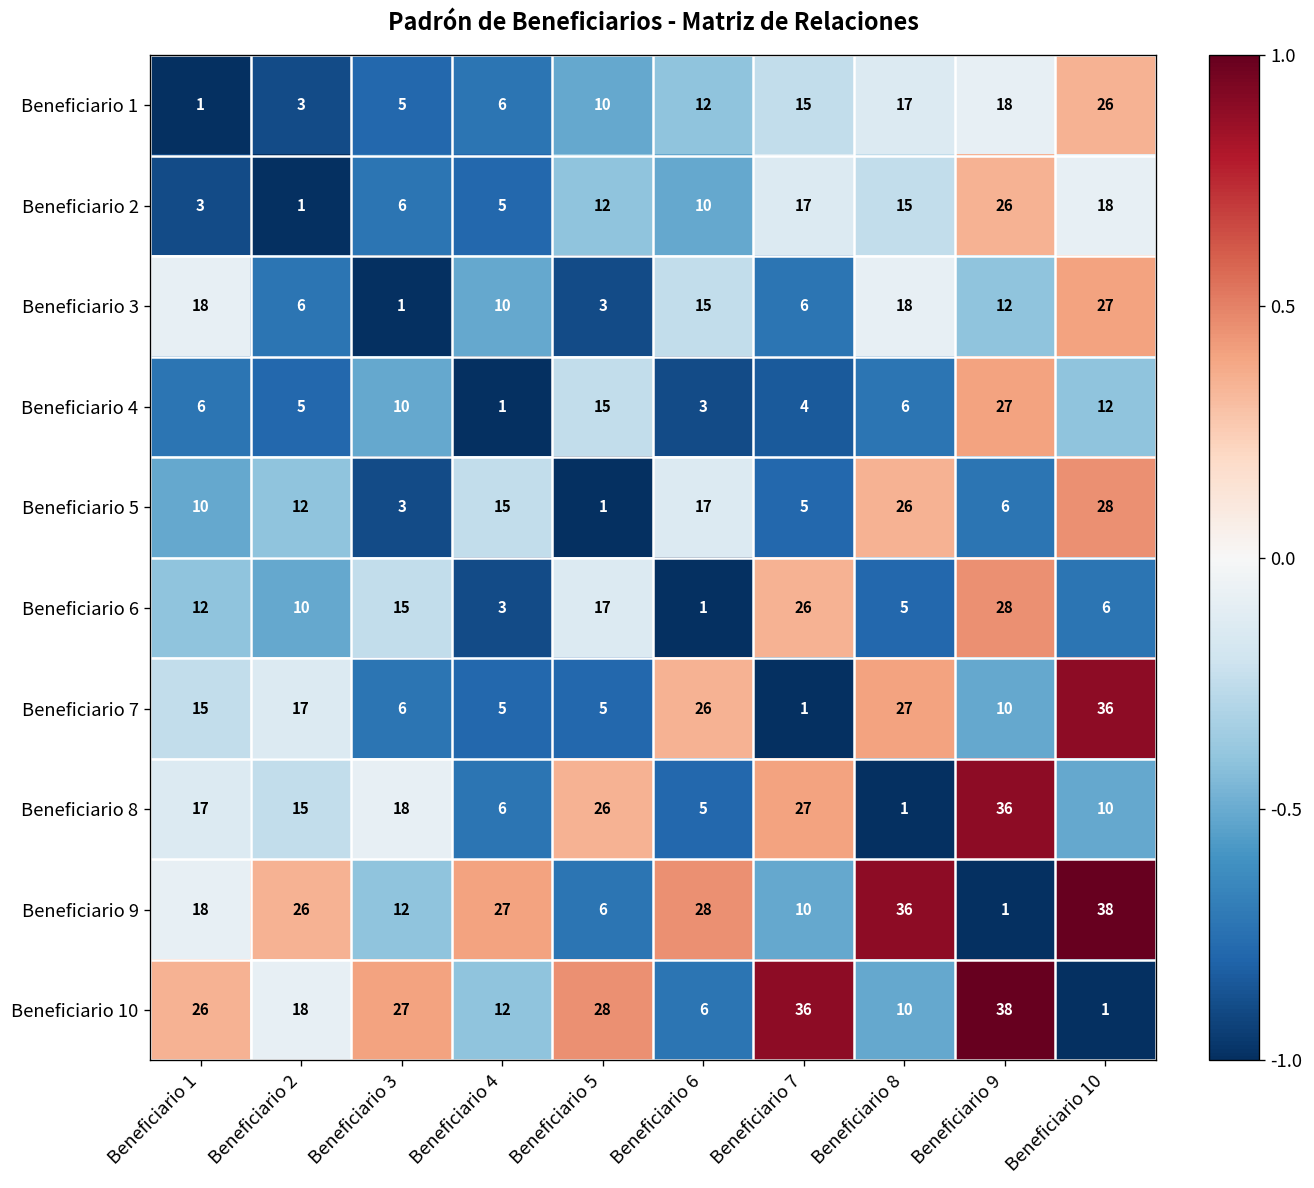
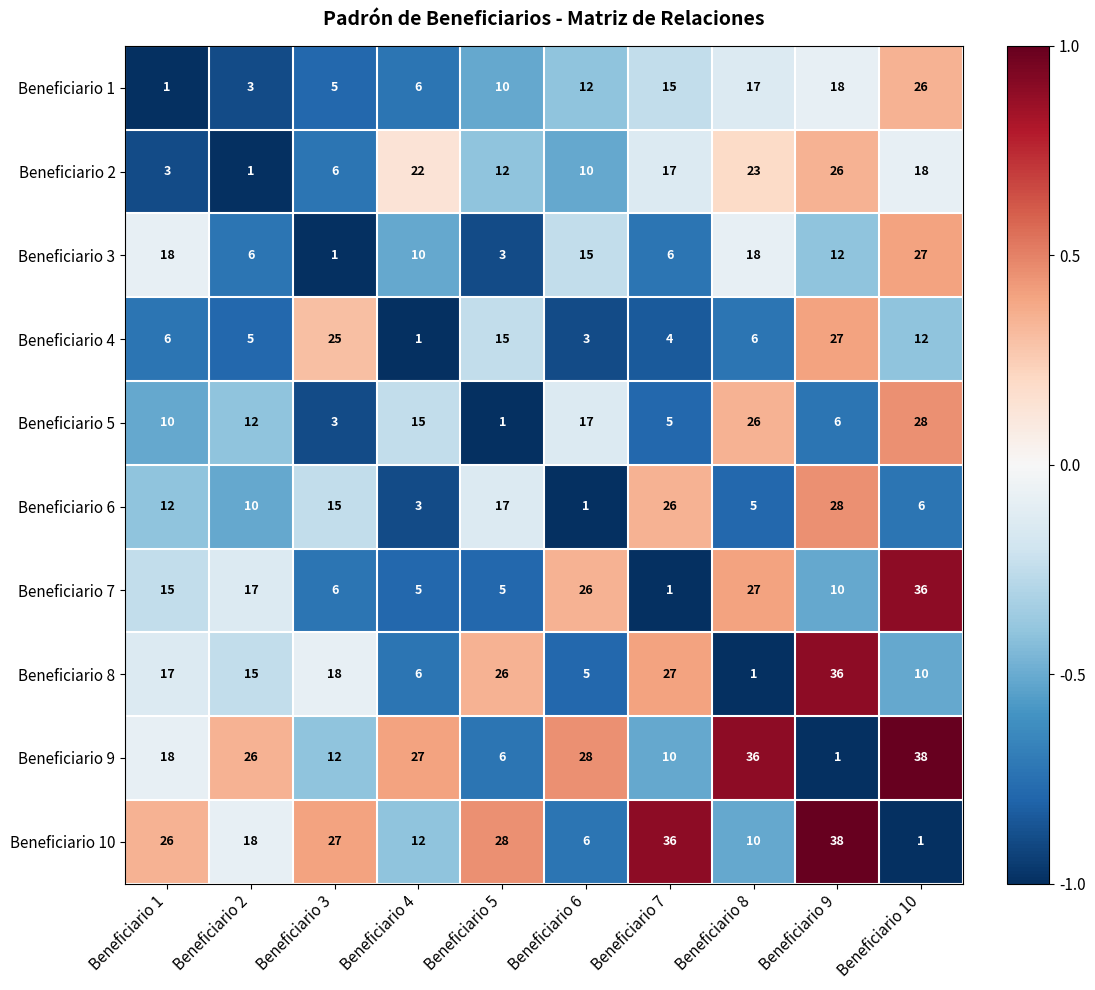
  {
    "Beneficiario 1": {
      "Beneficiario 1": 1,
      "Beneficiario 2": 3,
      "Beneficiario 3": 5,
      "Beneficiario 4": 6,
      "Beneficiario 5": 10,
      "Beneficiario 6": 12,
      "Beneficiario 7": 15,
      "Beneficiario 8": 17,
      "Beneficiario 9": 18,
      "Beneficiario 10": 26
    },
    "Beneficiario 2": {
      "Beneficiario 1": 3,
      "Beneficiario 2": 1,
      "Beneficiario 3": 6,
-     "Beneficiario 4": 5,
+     "Beneficiario 4": 22,
      "Beneficiario 5": 12,
      "Beneficiario 6": 10,
      "Beneficiario 7": 17,
-     "Beneficiario 8": 15,
+     "Beneficiario 8": 23,
      "Beneficiario 9": 26,
      "Beneficiario 10": 18
    },
    "Beneficiario 3": {
      "Beneficiario 1": 18,
      "Beneficiario 2": 6,
      "Beneficiario 3": 1,
      "Beneficiario 4": 10,
      "Beneficiario 5": 3,
      "Beneficiario 6": 15,
      "Beneficiario 7": 6,
      "Beneficiario 8": 18,
      "Beneficiario 9": 12,
      "Beneficiario 10": 27
    },
    "Beneficiario 4": {
      "Beneficiario 1": 6,
      "Beneficiario 2": 5,
-     "Beneficiario 3": 10,
+     "Beneficiario 3": 25,
      "Beneficiario 4": 1,
      "Beneficiario 5": 15,
      "Beneficiario 6": 3,
      "Beneficiario 7": 4,
      "Beneficiario 8": 6,
      "Beneficiario 9": 27,
      "Beneficiario 10": 12
    },
    "Beneficiario 5": {
      "Beneficiario 1": 10,
      "Beneficiario 2": 12,
      "Beneficiario 3": 3,
      "Beneficiario 4": 15,
      "Beneficiario 5": 1,
      "Beneficiario 6": 17,
      "Beneficiario 7": 5,
      "Beneficiario 8": 26,
      "Beneficiario 9": 6,
      "Beneficiario 10": 28
    },
    "Beneficiario 6": {
      "Beneficiario 1": 12,
      "Beneficiario 2": 10,
      "Beneficiario 3": 15,
      "Beneficiario 4": 3,
      "Beneficiario 5": 17,
      "Beneficiario 6": 1,
      "Beneficiario 7": 26,
      "Beneficiario 8": 5,
      "Beneficiario 9": 28,
      "Beneficiario 10": 6
    },
    "Beneficiario 7": {
      "Beneficiario 1": 15,
      "Beneficiario 2": 17,
      "Beneficiario 3": 6,
      "Beneficiario 4": 5,
      "Beneficiario 5": 5,
      "Beneficiario 6": 26,
      "Beneficiario 7": 1,
      "Beneficiario 8": 27,
      "Beneficiario 9": 10,
      "Beneficiario 10": 36
    },
    "Beneficiario 8": {
      "Beneficiario 1": 17,
      "Beneficiario 2": 15,
      "Beneficiario 3": 18,
      "Beneficiario 4": 6,
      "Beneficiario 5": 26,
      "Beneficiario 6": 5,
      "Beneficiario 7": 27,
      "Beneficiario 8": 1,
      "Beneficiario 9": 36,
      "Beneficiario 10": 10
    },
    "Beneficiario 9": {
      "Beneficiario 1": 18,
      "Beneficiario 2": 26,
      "Beneficiario 3": 12,
      "Beneficiario 4": 27,
      "Beneficiario 5": 6,
      "Beneficiario 6": 28,
      "Beneficiario 7": 10,
      "Beneficiario 8": 36,
      "Beneficiario 9": 1,
      "Beneficiario 10": 38
    },
    "Beneficiario 10": {
      "Beneficiario 1": 26,
      "Beneficiario 2": 18,
      "Beneficiario 3": 27,
      "Beneficiario 4": 12,
      "Beneficiario 5": 28,
      "Beneficiario 6": 6,
      "Beneficiario 7": 36,
      "Beneficiario 8": 10,
      "Beneficiario 9": 38,
      "Beneficiario 10": 1
    }
  }
